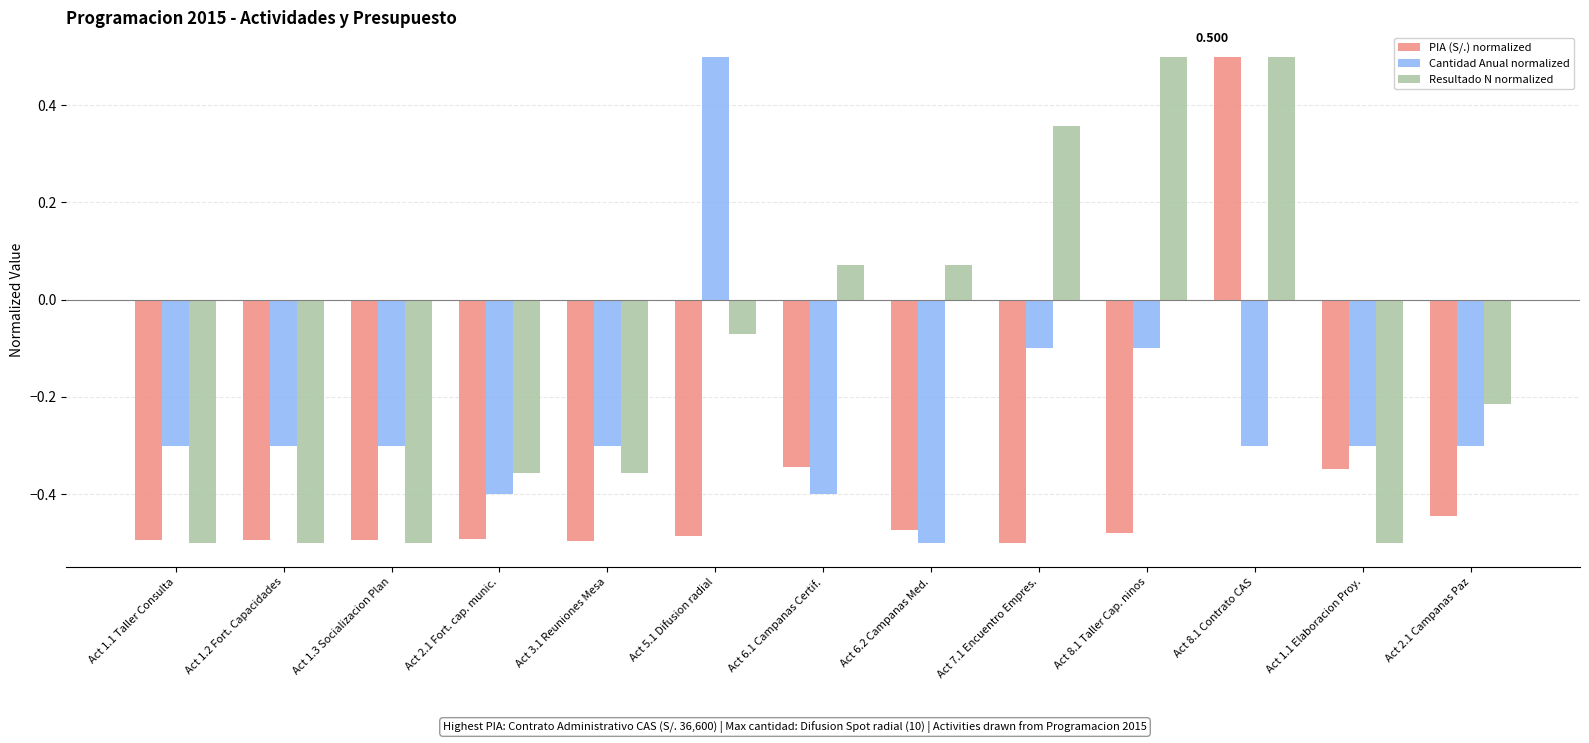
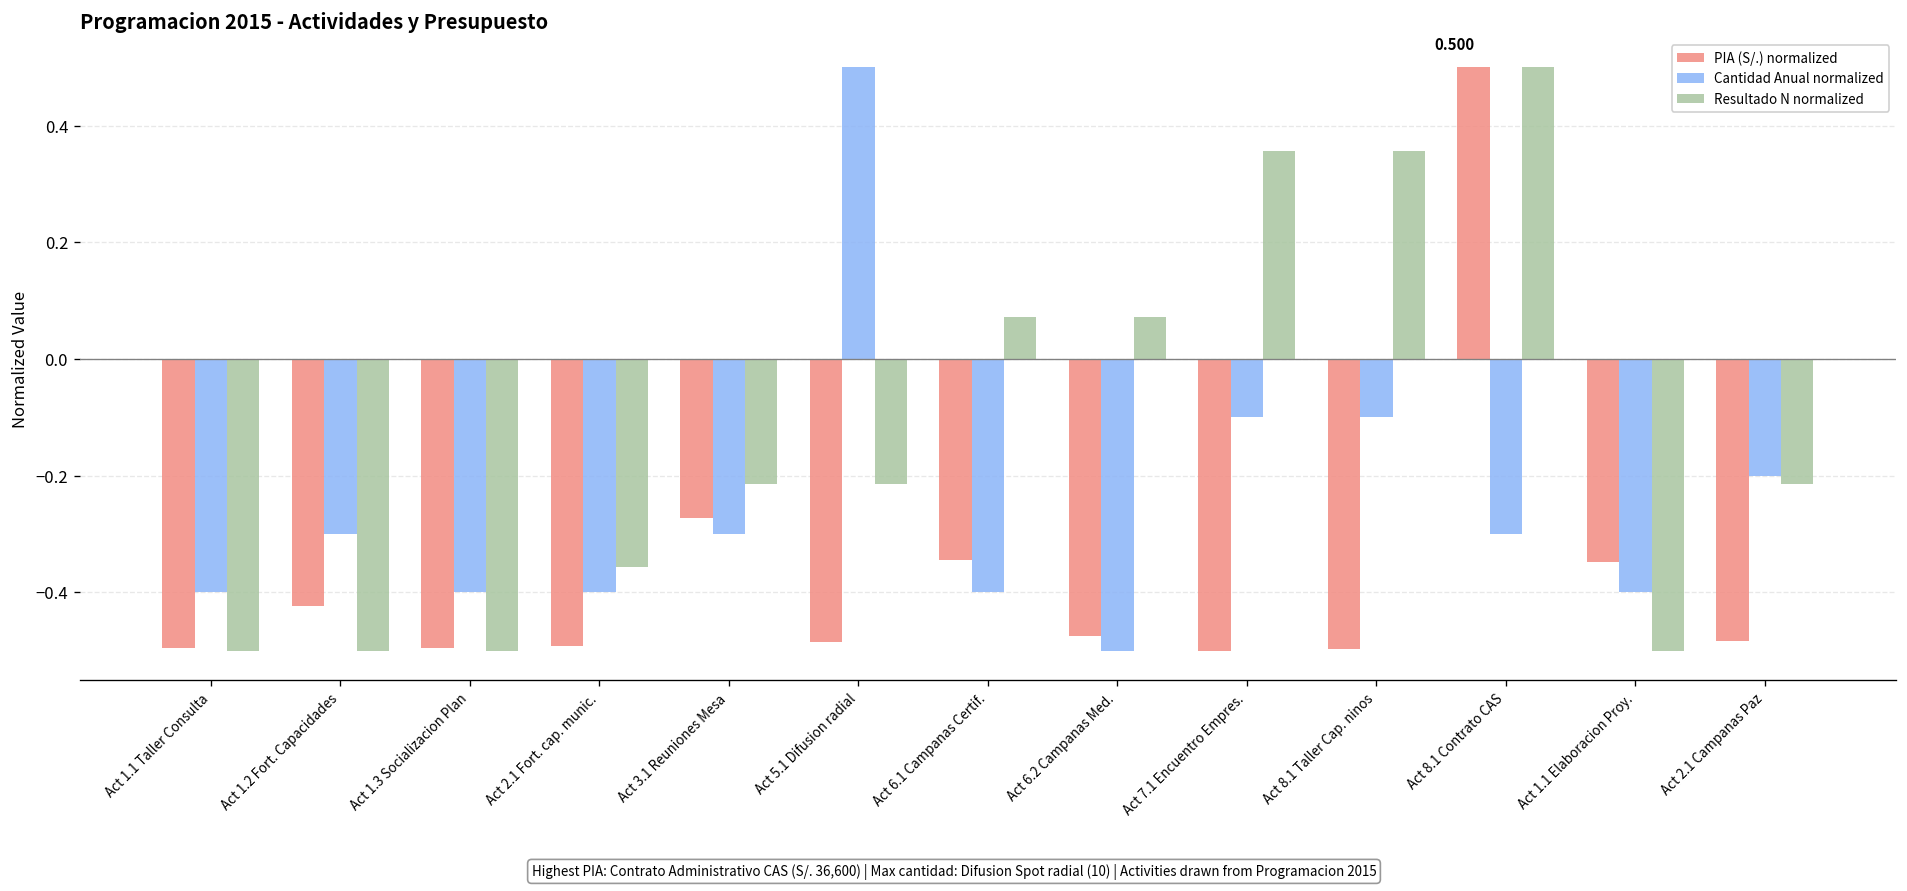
  {
    "PIA (S/.) normalized": {
      "Act 1.1 Taller Consulta": -0.49,
-     "Act 1.2 Fort. Capacidades": -0.49,
+     "Act 1.2 Fort. Capacidades": -0.42,
      "Act 1.3 Socializacion Plan": -0.50,
      "Act 2.1 Fort. cap. munic.": -0.49,
-     "Act 3.1 Reuniones Mesa": -0.50,
+     "Act 3.1 Reuniones Mesa": -0.27,
      "Act 5.1 Difusion radial": -0.49,
      "Act 6.1 Campanas Certif.": -0.34,
      "Act 6.2 Campanas Med.": -0.47,
      "Act 7.1 Encuentro Empres.": -0.50,
-     "Act 8.1 Taller Cap. ninos": -0.48,
+     "Act 8.1 Taller Cap. ninos": -0.50,
      "Act 1.1 Elaboracion Proy.": -0.35,
-     "Act 2.1 Campanas Paz": -0.45
+     "Act 2.1 Campanas Paz": -0.48
    },
    "Cantidad Anual normalized": {
-     "Act 1.1 Taller Consulta": -0.30,
+     "Act 1.1 Taller Consulta": -0.40,
      "Act 1.2 Fort. Capacidades": -0.30,
-     "Act 1.3 Socializacion Plan": -0.30,
+     "Act 1.3 Socializacion Plan": -0.40,
      "Act 2.1 Fort. cap. munic.": -0.40,
      "Act 3.1 Reuniones Mesa": -0.30,
      "Act 5.1 Difusion radial": 0.50,
      "Act 6.1 Campanas Certif.": -0.40,
      "Act 6.2 Campanas Med.": -0.50,
      "Act 7.1 Encuentro Empres.": -0.10,
      "Act 8.1 Taller Cap. ninos": -0.10,
      "Act 8.1 Contrato CAS": -0.30,
-     "Act 1.1 Elaboracion Proy.": -0.30,
-     "Act 2.1 Campanas Paz": -0.30
+     "Act 1.1 Elaboracion Proy.": -0.40,
+     "Act 2.1 Campanas Paz": -0.20
    },
    "Resultado N normalized": {
      "Act 1.1 Taller Consulta": -0.50,
      "Act 1.2 Fort. Capacidades": -0.50,
      "Act 1.3 Socializacion Plan": -0.50,
      "Act 2.1 Fort. cap. munic.": -0.36,
-     "Act 3.1 Reuniones Mesa": -0.36,
-     "Act 5.1 Difusion radial": -0.07,
+     "Act 3.1 Reuniones Mesa": -0.21,
+     "Act 5.1 Difusion radial": -0.21,
      "Act 6.1 Campanas Certif.": 0.07,
      "Act 6.2 Campanas Med.": 0.07,
      "Act 7.1 Encuentro Empres.": 0.36,
-     "Act 8.1 Taller Cap. ninos": 0.50,
+     "Act 8.1 Taller Cap. ninos": 0.36,
      "Act 8.1 Contrato CAS": 0.50,
      "Act 1.1 Elaboracion Proy.": -0.50,
      "Act 2.1 Campanas Paz": -0.21
    }
  }
